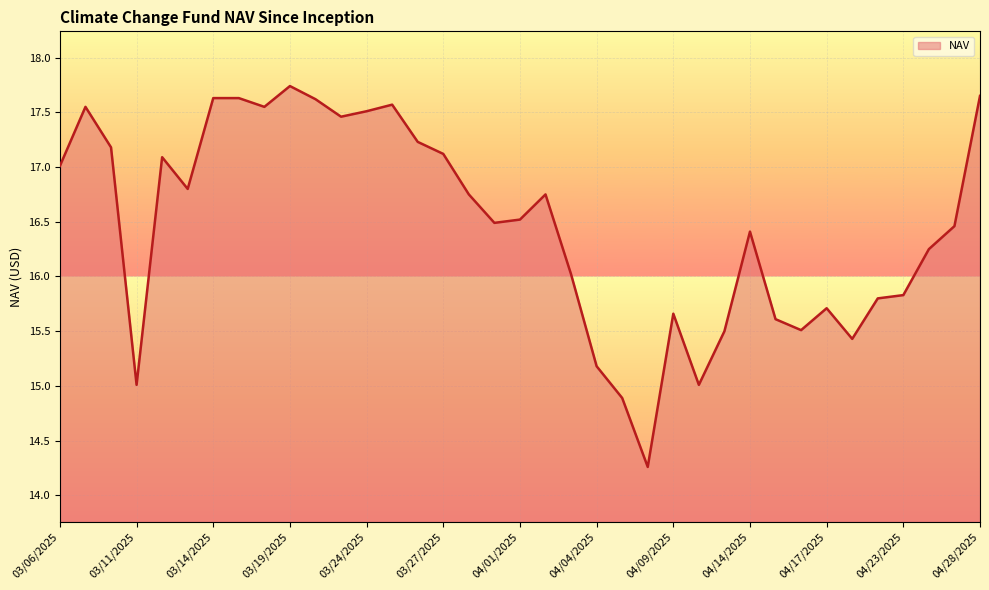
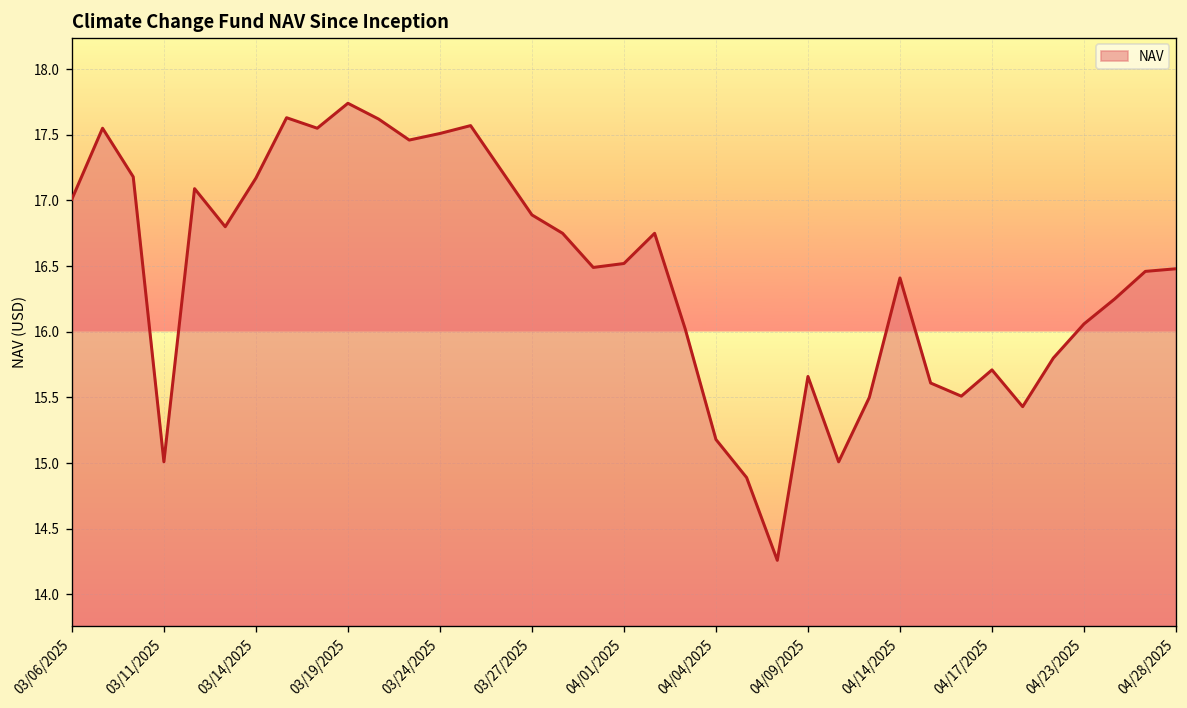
  {
    "03/06/2025": 17.01,
    "03/11/2025": 15.01,
-   "03/14/2025": 17.63,
+   "03/14/2025": 17.17,
    "03/19/2025": 17.74,
    "03/24/2025": 17.51,
-   "03/27/2025": 17.12,
+   "03/27/2025": 16.89,
    "04/01/2025": 16.52,
    "04/04/2025": 15.18,
    "04/09/2025": 15.66,
    "04/14/2025": 16.41,
    "04/17/2025": 15.71,
-   "04/23/2025": 15.83,
-   "04/28/2025": 17.65
+   "04/23/2025": 16.06,
+   "04/28/2025": 16.48
  }
